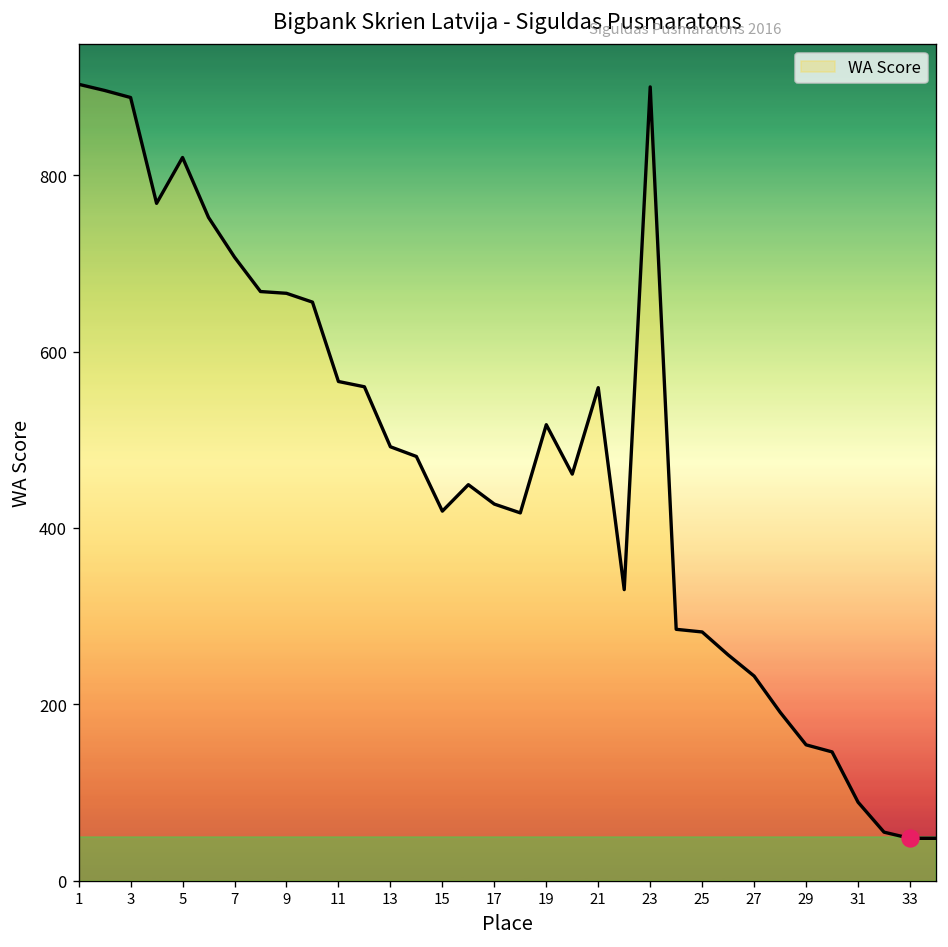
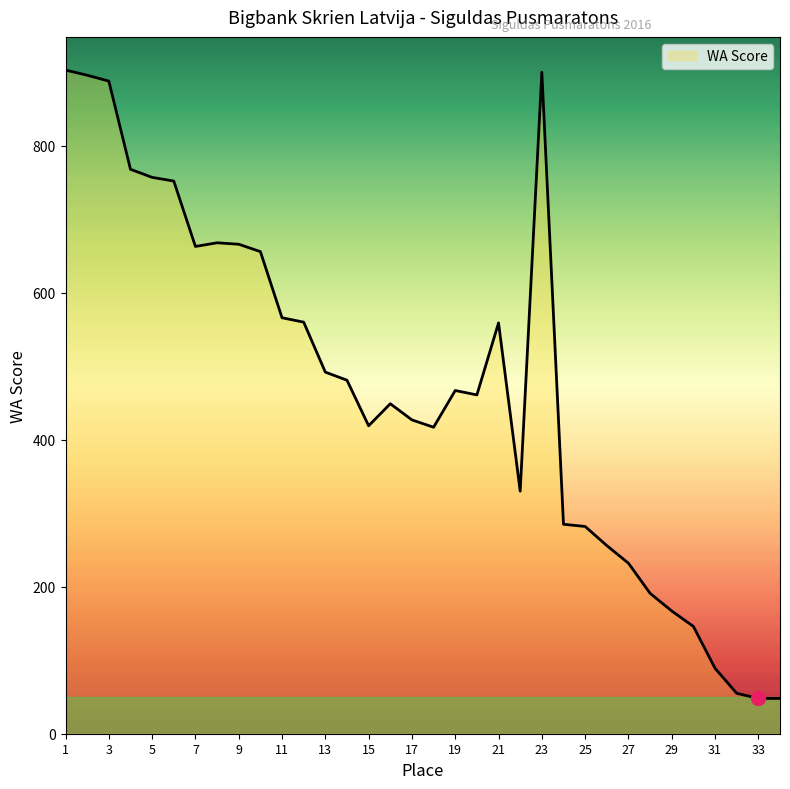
  {
    "WA Score": {
      "1": 900,
      "3": 890,
-     "5": 820,
-     "7": 710,
+     "5": 760,
+     "7": 660,
      "9": 670,
      "11": 570,
      "13": 490,
      "15": 420,
      "17": 430,
-     "19": 520,
+     "19": 470,
      "21": 560,
      "23": 900,
      "25": 280,
      "27": 230,
-     "29": 150,
+     "29": 170,
      "31": 90
    }
  }
